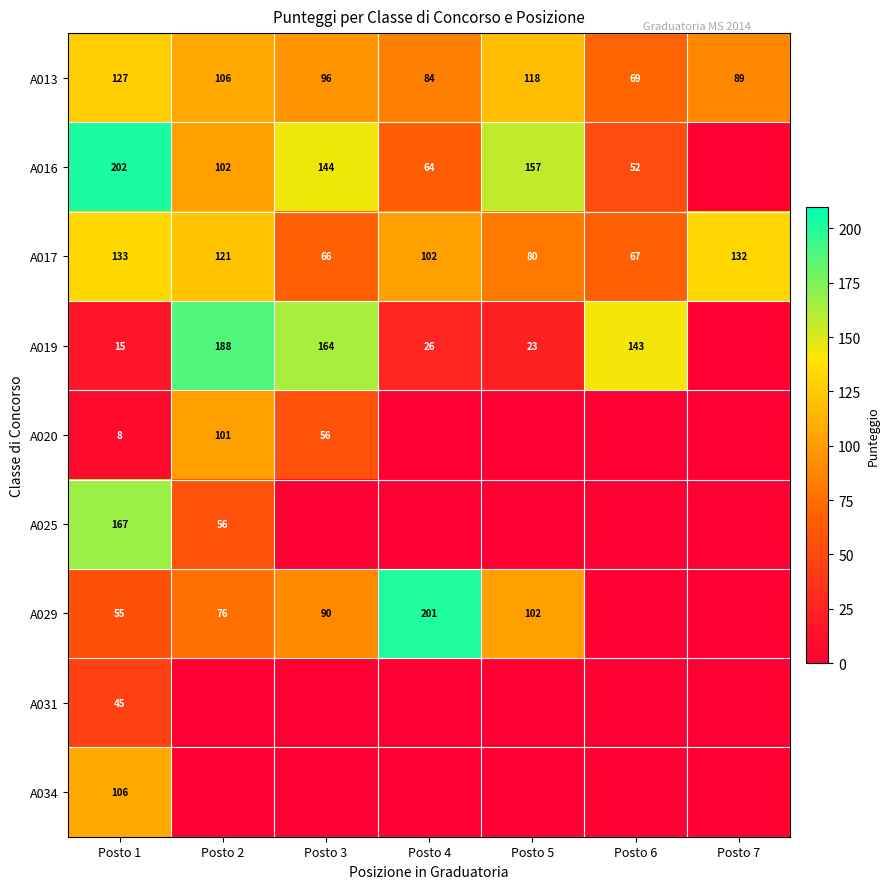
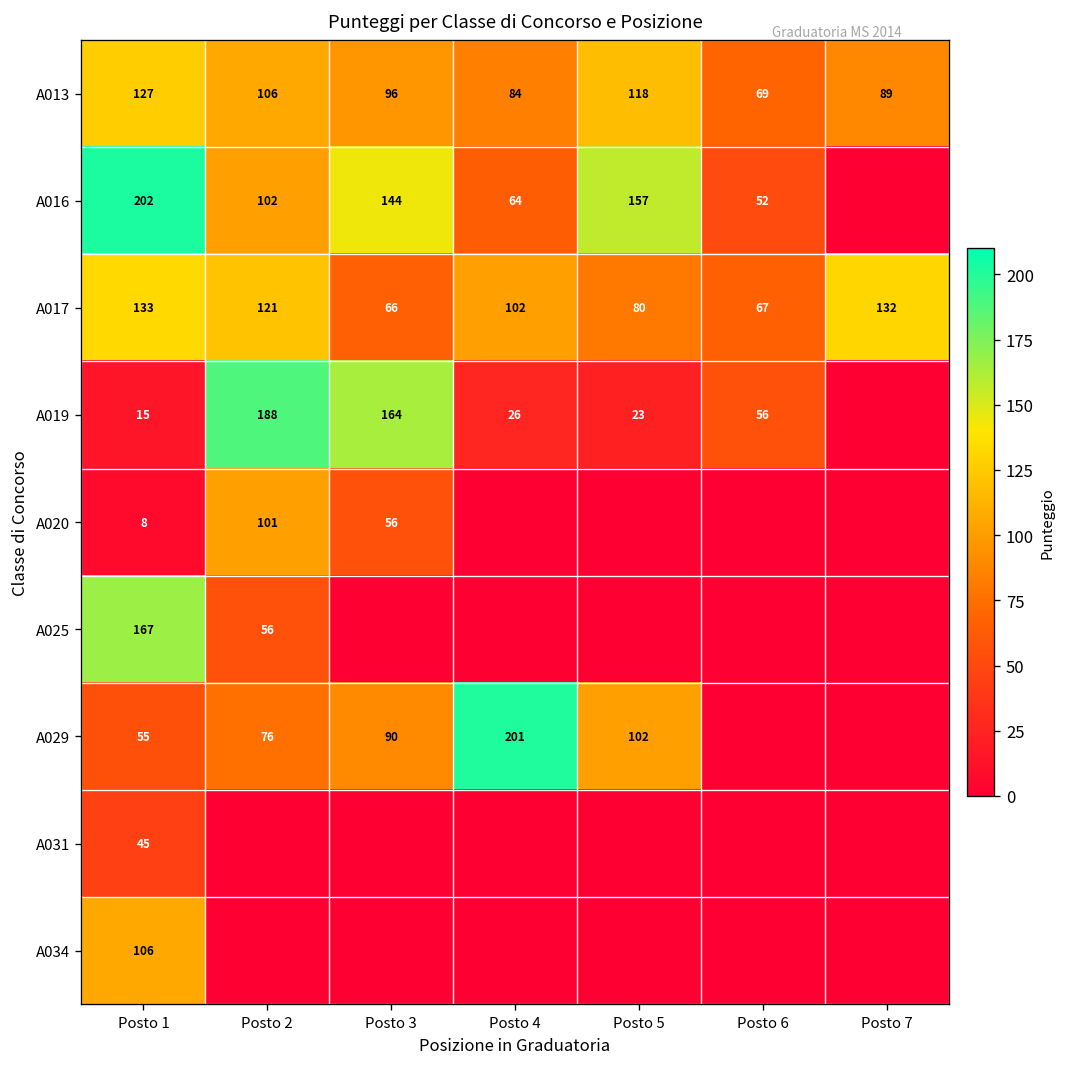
  {
    "A013": {
      "Posto 1": 127,
      "Posto 2": 106,
      "Posto 3": 96,
      "Posto 4": 84,
      "Posto 5": 118,
      "Posto 6": 69,
      "Posto 7": 89
    },
    "A016": {
      "Posto 1": 202,
      "Posto 2": 102,
      "Posto 3": 144,
      "Posto 4": 64,
      "Posto 5": 157,
      "Posto 6": 52
    },
    "A017": {
      "Posto 1": 133,
      "Posto 2": 121,
      "Posto 3": 66,
      "Posto 4": 102,
      "Posto 5": 80,
      "Posto 6": 67,
      "Posto 7": 132
    },
    "A019": {
      "Posto 1": 15,
      "Posto 2": 188,
      "Posto 3": 164,
      "Posto 4": 26,
      "Posto 5": 23,
-     "Posto 6": 143
+     "Posto 6": 56
    },
    "A020": {
      "Posto 1": 8,
      "Posto 2": 101,
      "Posto 3": 56
    },
    "A025": {
      "Posto 1": 167,
      "Posto 2": 56
    },
    "A029": {
      "Posto 1": 55,
      "Posto 2": 76,
      "Posto 3": 90,
      "Posto 4": 201,
      "Posto 5": 102
    },
    "A031": {
      "Posto 1": 45
    },
    "A034": {
      "Posto 1": 106
    }
  }
